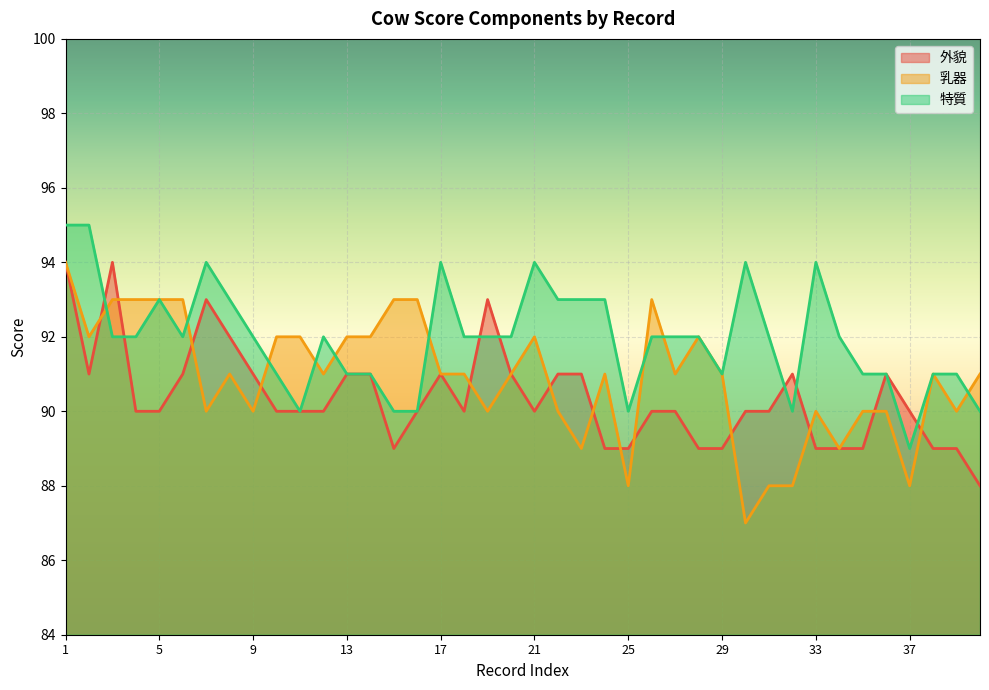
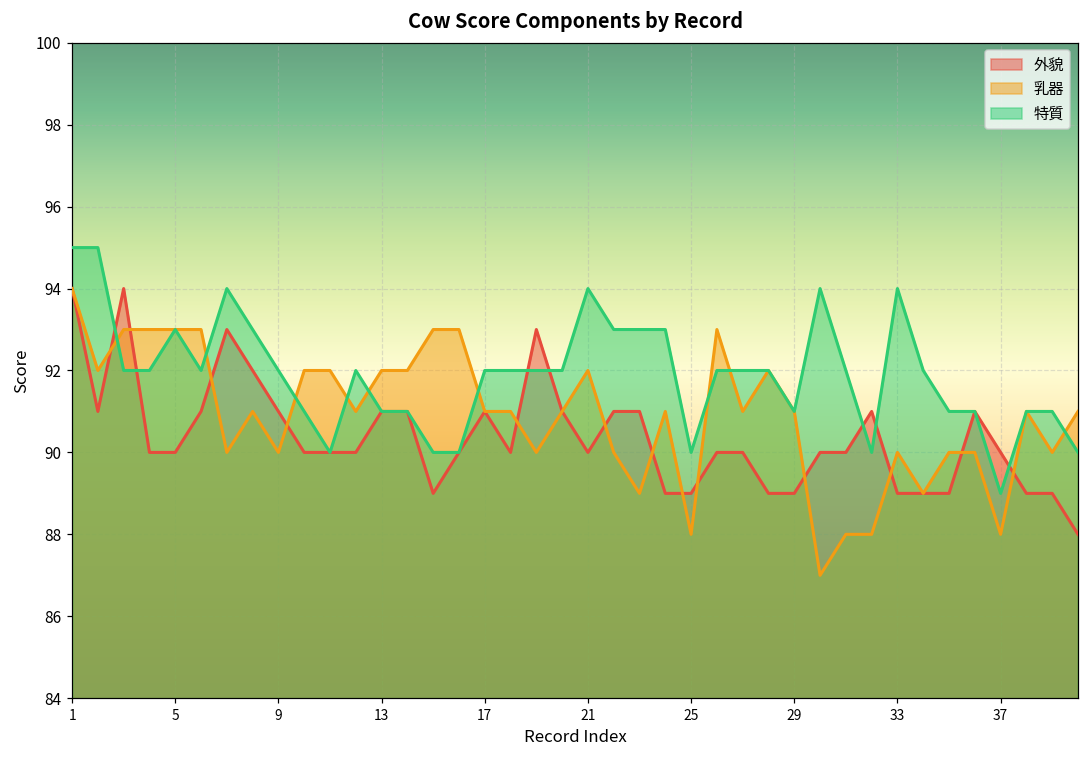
  {
    "外貌": {
      "5": 90,
      "9": 91,
      "21": 90,
      "25": 89,
      "29": 89,
      "33": 89,
      "37": 90
    },
    "乳器": {
      "9": 90,
      "13": 92,
      "21": 92,
      "25": 88,
      "33": 90,
      "37": 88
    },
    "特質": {
      "1": 95,
      "9": 92,
-     "17": 94,
+     "17": 92,
      "21": 94,
      "25": 90,
      "33": 94,
      "37": 89
    }
  }
